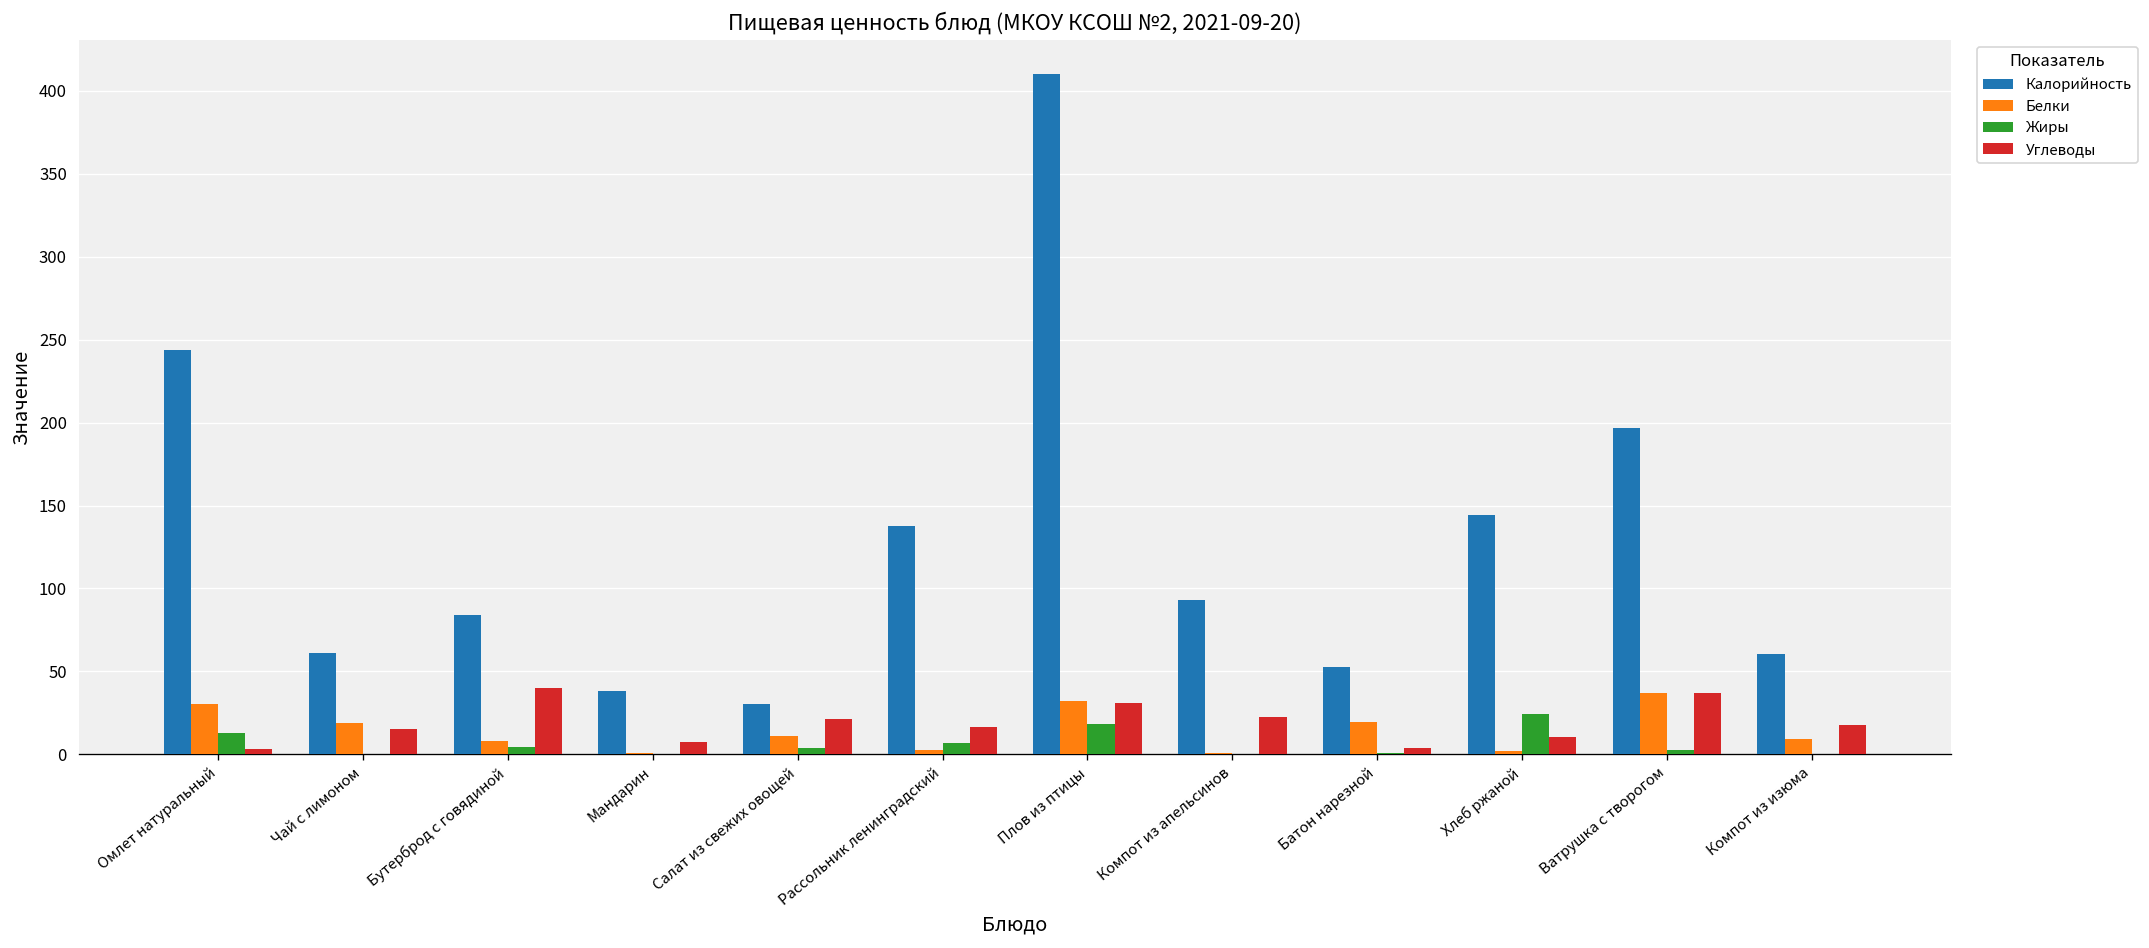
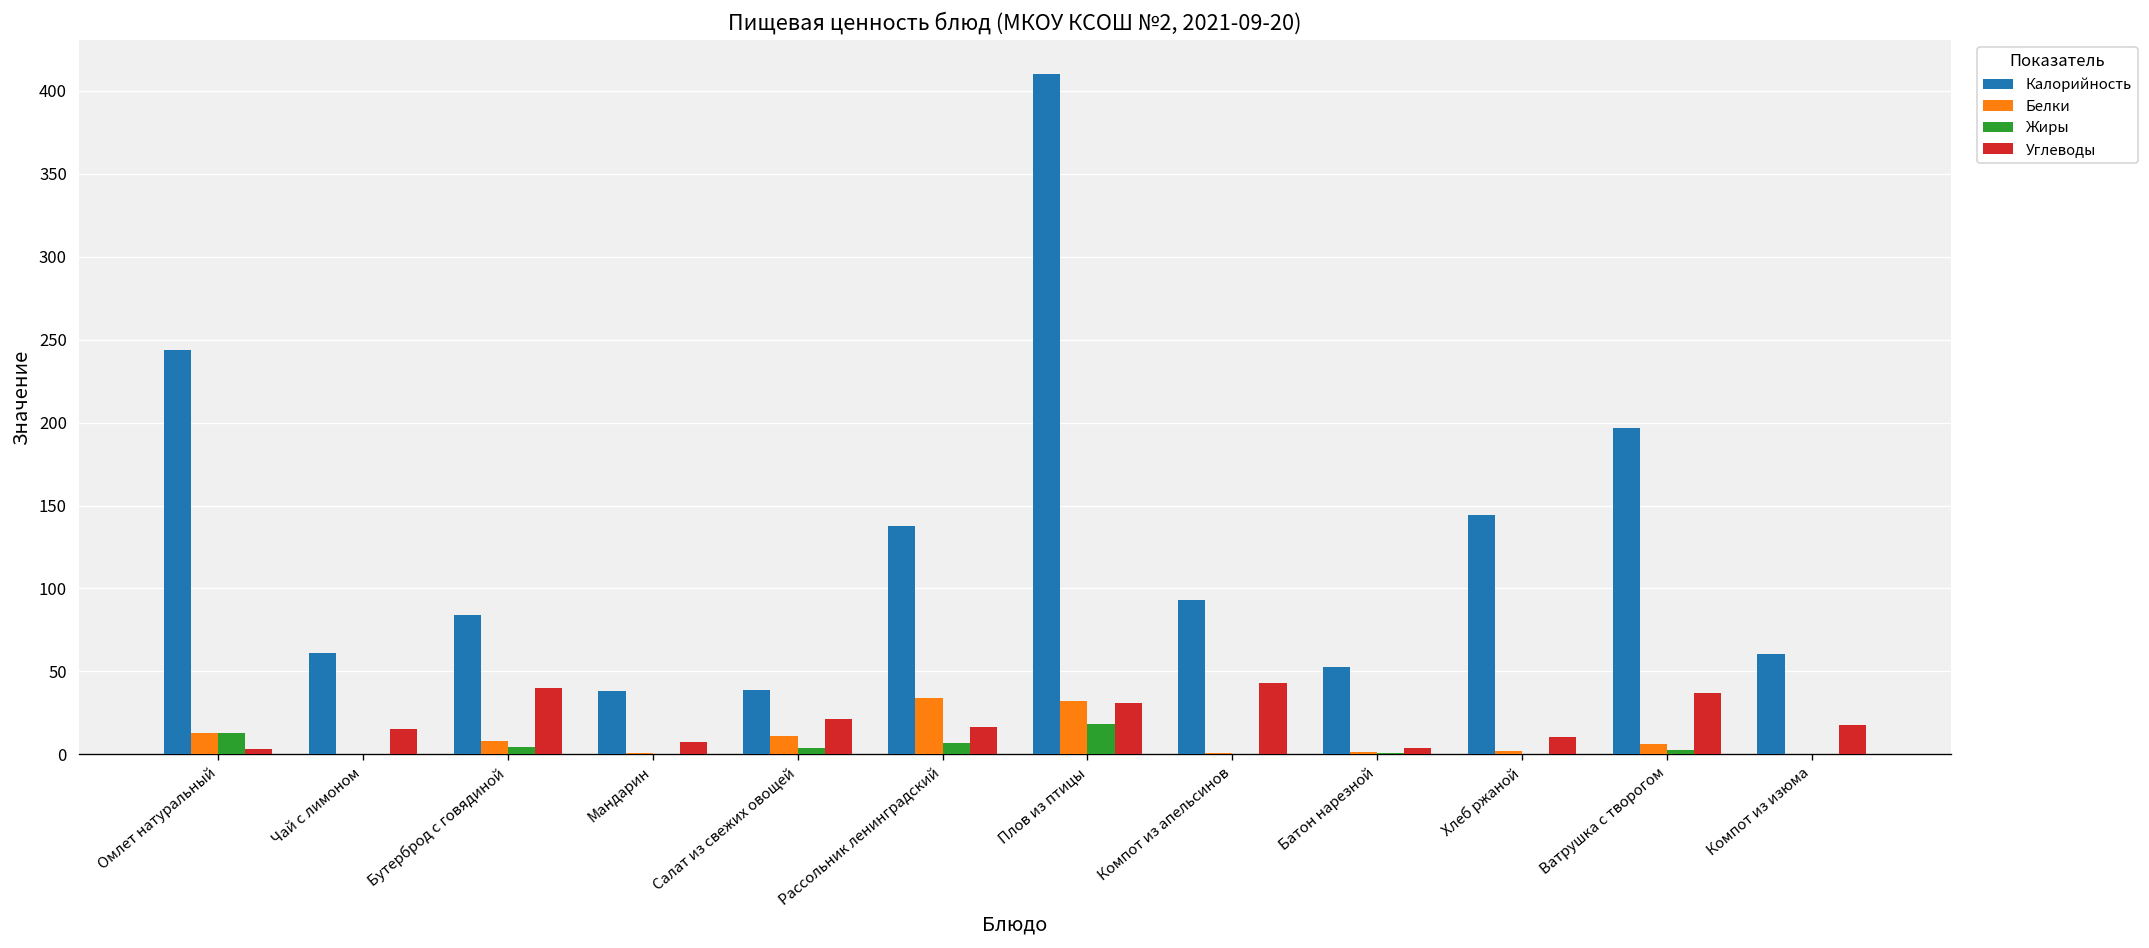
  {
    "Калорийность": {
      "Омлет натуральный": 244,
      "Чай с лимоном": 61,
      "Бутерброд с говядиной": 84,
      "Мандарин": 38,
-     "Салат из свежих овощей": 30,
+     "Салат из свежих овощей": 39,
      "Рассольник ленинградский": 138,
      "Плов из птицы": 410,
      "Компот из апельсинов": 93,
      "Батон нарезной": 52,
      "Хлеб ржаной": 144,
      "Ватрушка с творогом": 197,
      "Компот из изюма": 60
    },
    "Белки": {
-     "Омлет натуральный": 30,
-     "Чай с лимоном": 19,
+     "Омлет натуральный": 13,
+     "Чай с лимоном": 0,
      "Бутерброд с говядиной": 8,
      "Салат из свежих овощей": 11,
-     "Рассольник ленинградский": 2,
+     "Рассольник ленинградский": 34,
      "Плов из птицы": 32,
-     "Батон нарезной": 19,
+     "Батон нарезной": 2,
      "Хлеб ржаной": 2,
-     "Ватрушка с творогом": 37,
-     "Компот из изюма": 10
+     "Ватрушка с творогом": 6,
+     "Компот из изюма": 0
    },
    "Жиры": {
      "Омлет натуральный": 13,
      "Чай с лимоном": 0,
      "Бутерброд с говядиной": 5,
      "Салат из свежих овощей": 4,
      "Рассольник ленинградский": 7,
      "Плов из птицы": 18,
-     "Хлеб ржаной": 24,
+     "Хлеб ржаной": 0,
      "Ватрушка с творогом": 3
    },
    "Углеводы": {
      "Омлет натуральный": 3,
      "Чай с лимоном": 15,
      "Бутерброд с говядиной": 40,
      "Мандарин": 8,
      "Салат из свежих овощей": 21,
      "Рассольник ленинградский": 17,
      "Плов из птицы": 31,
-     "Компот из апельсинов": 22,
+     "Компот из апельсинов": 43,
      "Батон нарезной": 4,
      "Хлеб ржаной": 10,
      "Ватрушка с творогом": 37,
      "Компот из изюма": 18
    }
  }
